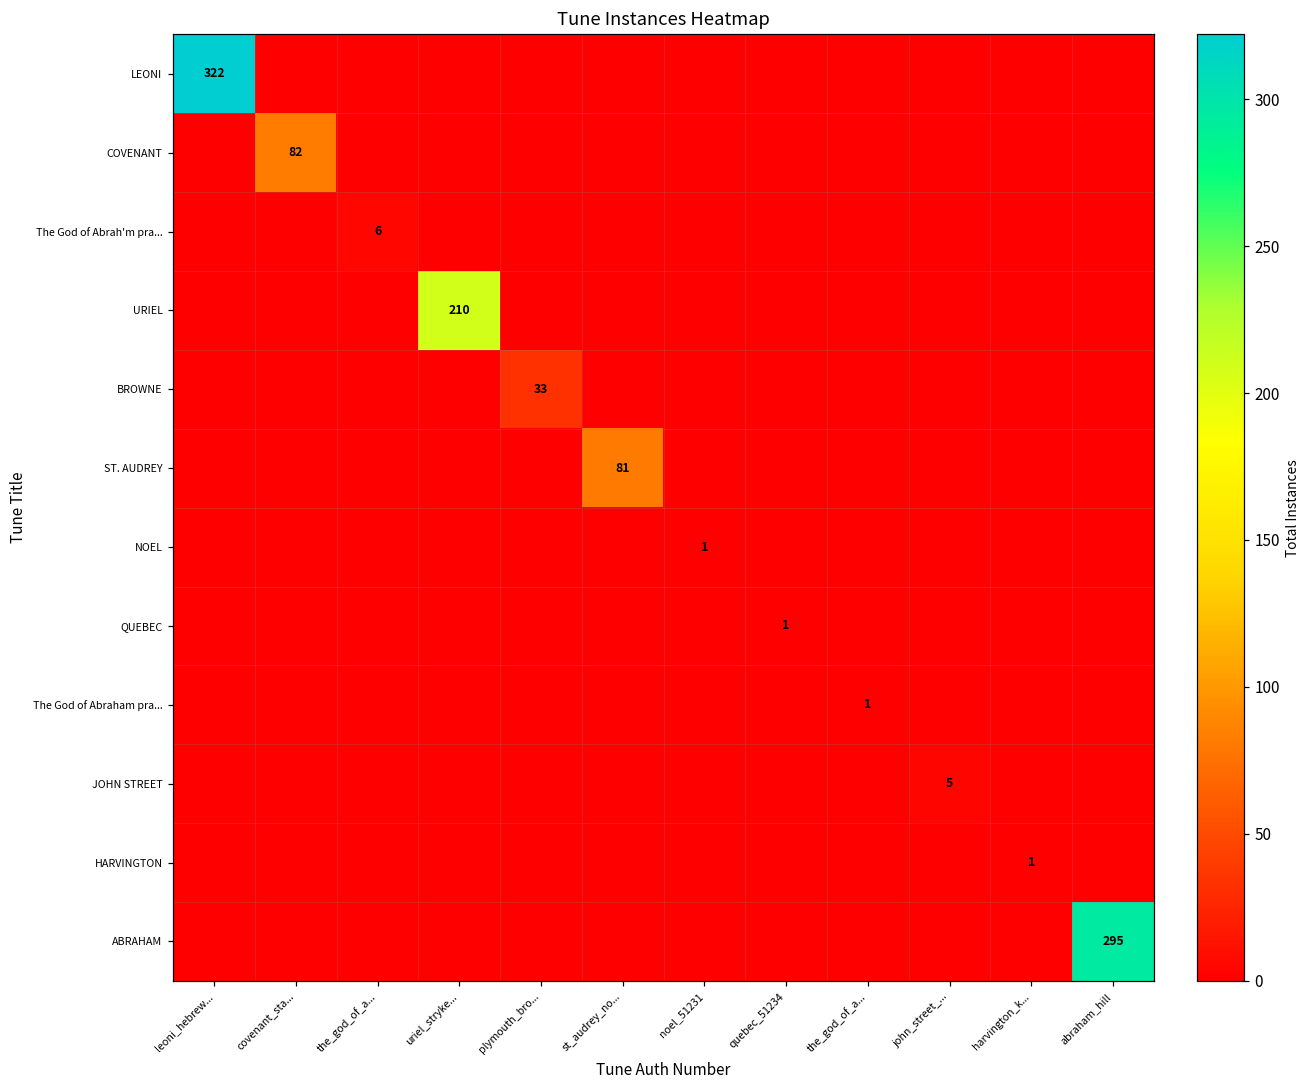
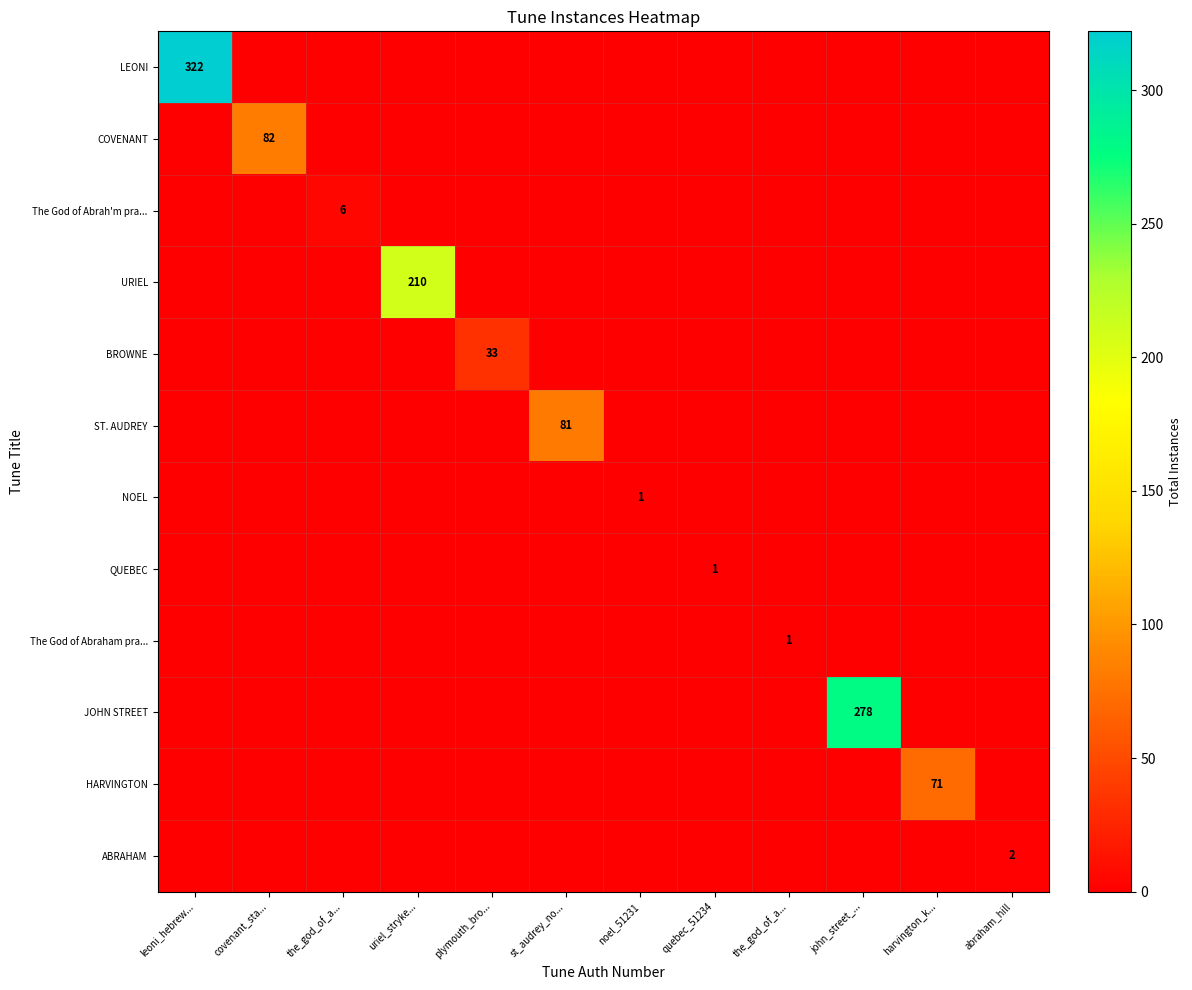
  {
    "LEONI": {
      "leoni_hebrew...": 322
    },
    "COVENANT": {
      "covenant_sta...": 82
    },
    "URIEL": {
      "uriel_stryke...": 210
    },
    "BROWNE": {
      "plymouth_bro...": 33
    },
    "ST. AUDREY": {
      "st_audrey_no...": 81
    },
    "NOEL": {
      "noel_51231": 1
    },
    "QUEBEC": {
      "quebec_51234": 1
    },
    "JOHN STREET": {
-     "john_street_...": 5
+     "john_street_...": 278
    },
    "HARVINGTON": {
-     "harvington_k...": 1
+     "harvington_k...": 71
    },
    "ABRAHAM": {
-     "abraham_hill": 295
+     "abraham_hill": 2
    }
  }
